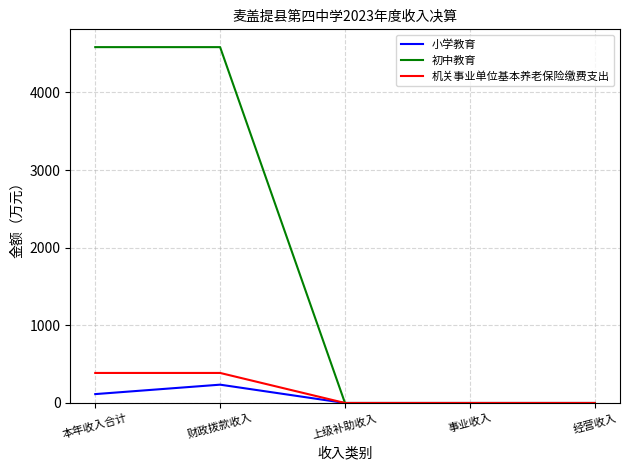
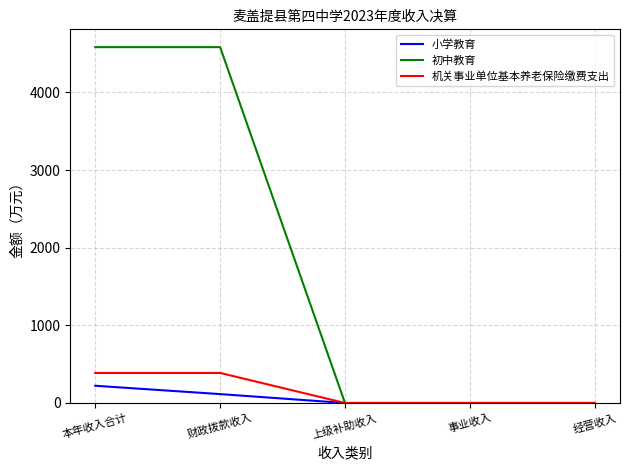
  {
    "小学教育": {
-     "本年收入合计": 100,
-     "财政拨款收入": 200
+     "本年收入合计": 200,
+     "财政拨款收入": 100
    },
    "初中教育": {
      "本年收入合计": 4600,
      "财政拨款收入": 4600
    },
    "机关事业单位基本养老保险缴费支出": {
      "本年收入合计": 400,
      "财政拨款收入": 400
    }
  }
